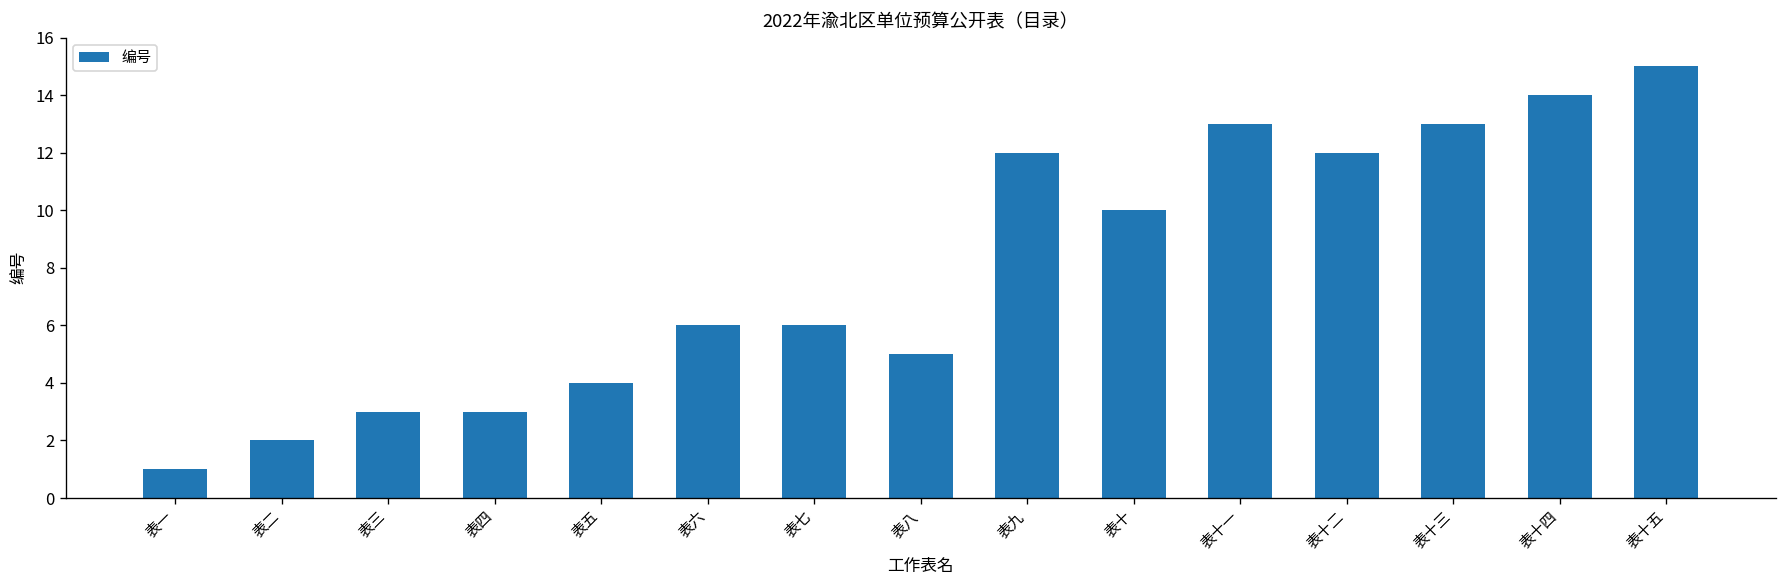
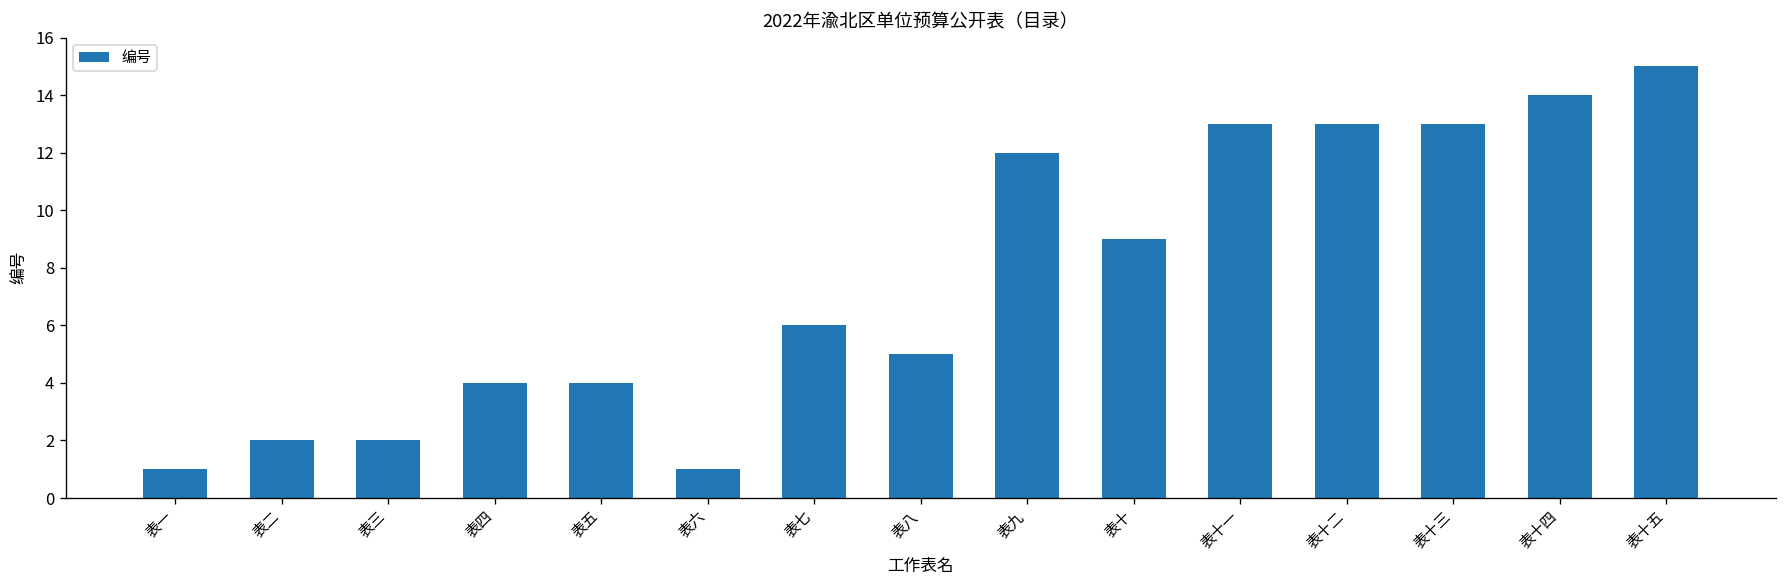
  {
    "表一": 1,
    "表二": 2,
-   "表三": 3,
-   "表四": 3,
+   "表三": 2,
+   "表四": 4,
    "表五": 4,
-   "表六": 6,
+   "表六": 1,
    "表七": 6,
    "表八": 5,
    "表九": 12,
-   "表十": 10,
+   "表十": 9,
    "表十一": 13,
-   "表十二": 12,
+   "表十二": 13,
    "表十三": 13,
    "表十四": 14,
    "表十五": 15
  }
